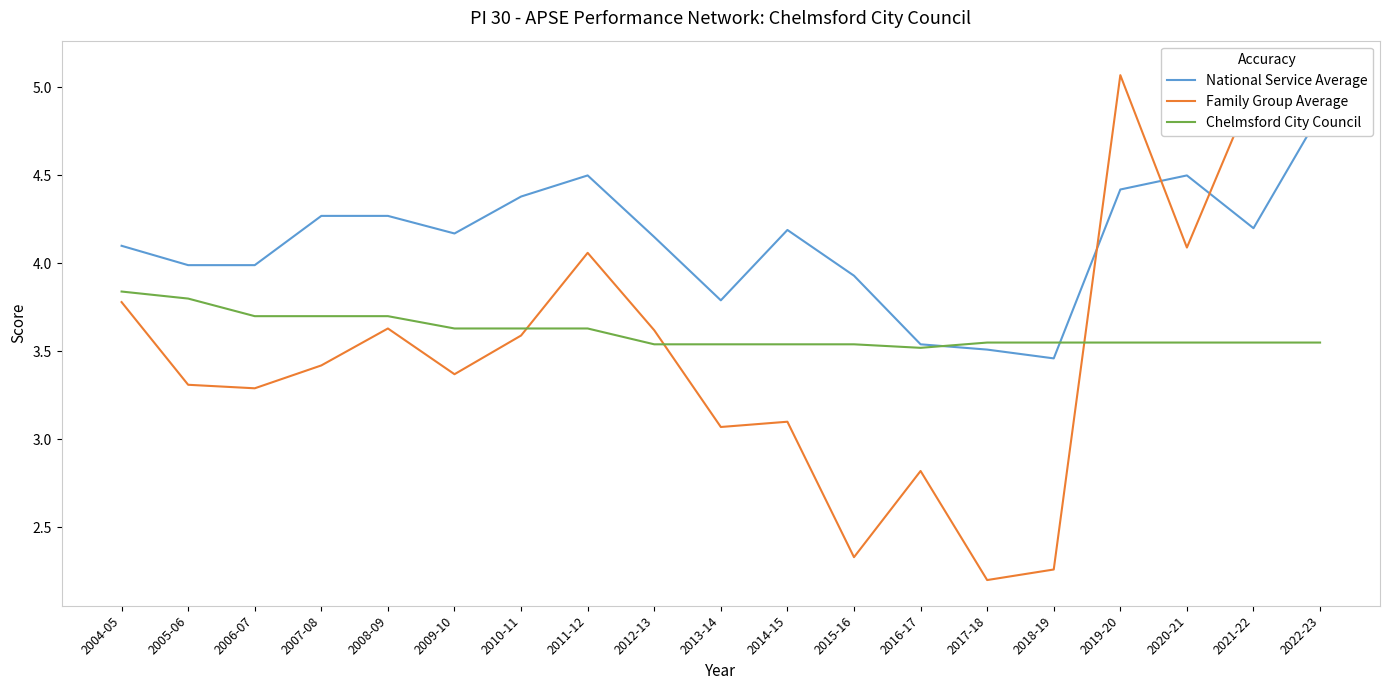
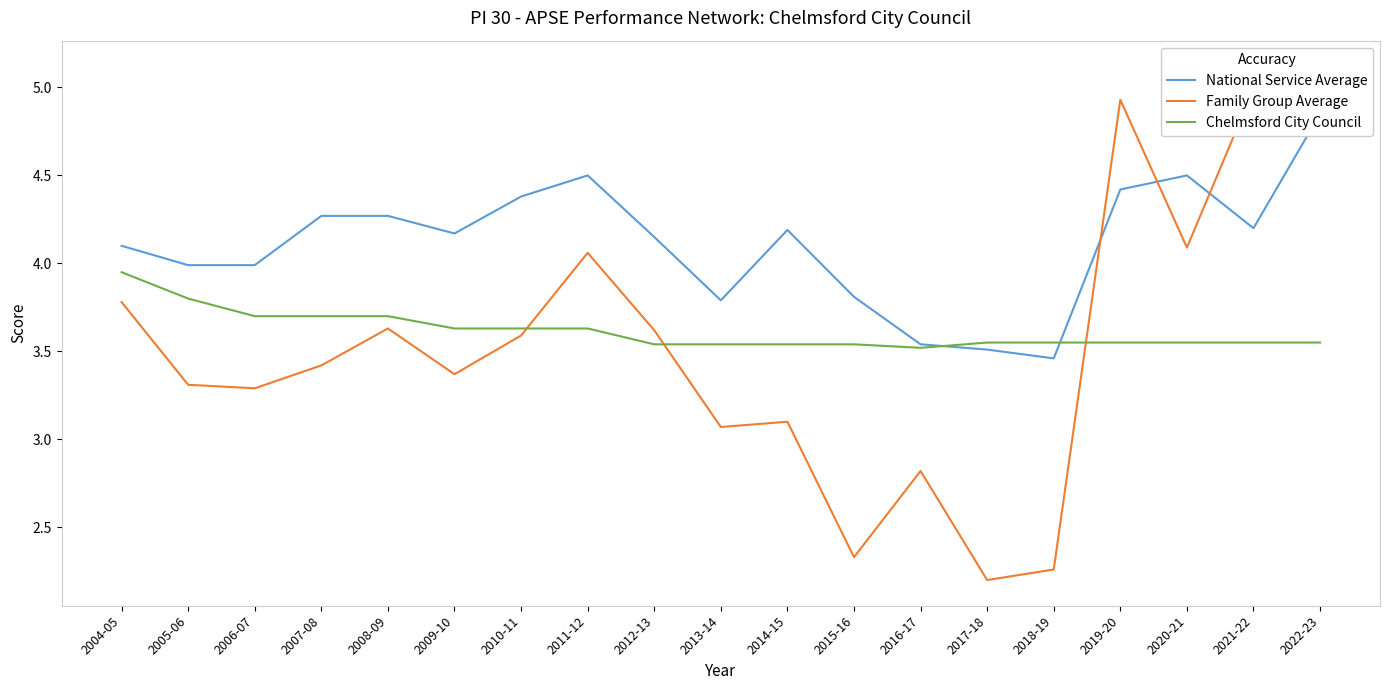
  {
    "National Service Average": {
      "2004-05": 4.10,
      "2005-06": 3.99,
      "2006-07": 3.99,
      "2007-08": 4.27,
      "2008-09": 4.27,
      "2009-10": 4.17,
      "2010-11": 4.38,
      "2011-12": 4.50,
      "2012-13": 4.15,
      "2013-14": 3.79,
      "2014-15": 4.19,
-     "2015-16": 3.93,
+     "2015-16": 3.81,
      "2016-17": 3.54,
      "2017-18": 3.51,
      "2018-19": 3.46,
      "2019-20": 4.42,
      "2020-21": 4.50,
      "2021-22": 4.20
    },
    "Family Group Average": {
      "2004-05": 3.78,
      "2005-06": 3.31,
      "2006-07": 3.29,
      "2007-08": 3.42,
      "2008-09": 3.63,
      "2009-10": 3.37,
      "2010-11": 3.59,
      "2011-12": 4.06,
      "2012-13": 3.62,
      "2013-14": 3.07,
      "2014-15": 3.10,
      "2015-16": 2.33,
      "2016-17": 2.82,
      "2017-18": 2.20,
      "2018-19": 2.26,
-     "2019-20": 5.07,
+     "2019-20": 4.93,
      "2020-21": 4.09
    },
    "Chelmsford City Council": {
-     "2004-05": 3.84,
+     "2004-05": 3.95,
      "2005-06": 3.80,
      "2006-07": 3.70,
      "2007-08": 3.70,
      "2008-09": 3.70,
      "2009-10": 3.63,
      "2010-11": 3.63,
      "2011-12": 3.63,
      "2012-13": 3.54,
      "2013-14": 3.54,
      "2014-15": 3.54,
      "2015-16": 3.54,
      "2016-17": 3.52,
      "2017-18": 3.55,
      "2018-19": 3.55,
      "2019-20": 3.55,
      "2020-21": 3.55,
      "2021-22": 3.55,
      "2022-23": 3.55
    }
  }
